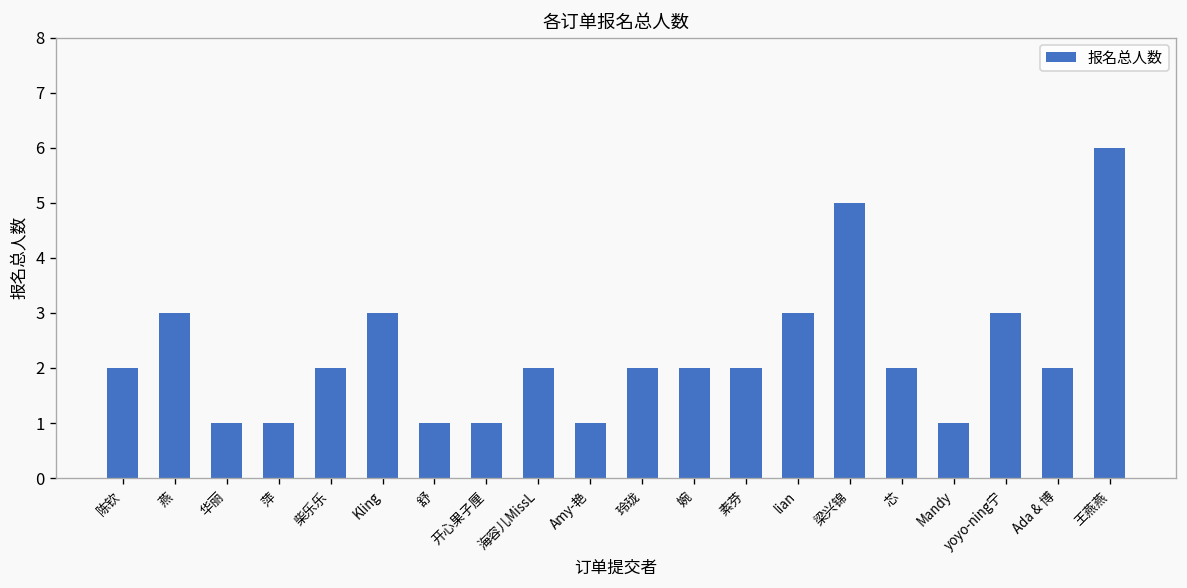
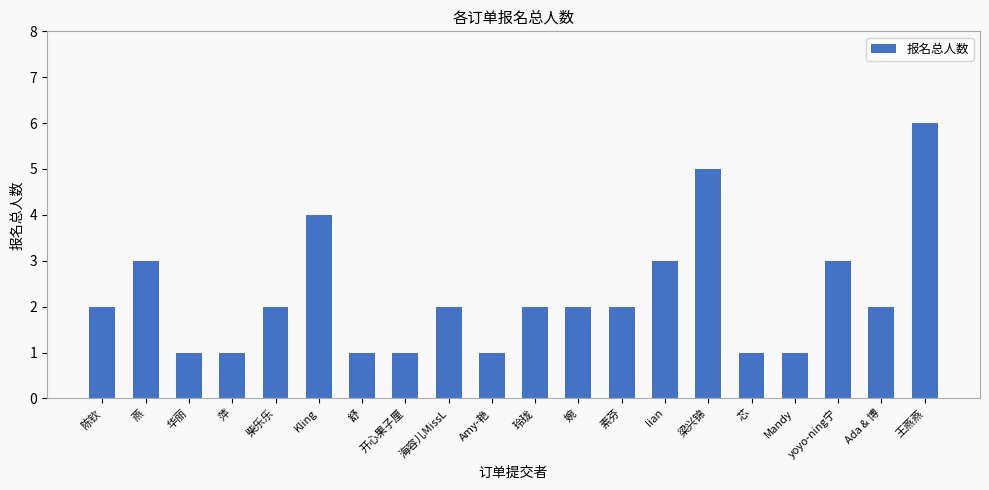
  {
    "陈钦": 2,
    "燕": 3,
    "华丽": 1,
    "萍": 1,
    "柴乐乐": 2,
-   "Kling": 3,
+   "Kling": 4,
    "舒": 1,
    "开心果子厘": 1,
    "海容儿MissL": 2,
    "Amy-艳": 1,
    "玲珑": 2,
    "婉": 2,
    "素芬": 2,
    "lian": 3,
    "梁兴锦": 5,
-   "芯": 2,
+   "芯": 1,
    "Mandy": 1,
    "yoyo-ning宁": 3,
    "Ada & 博": 2,
    "王燕燕": 6
  }
